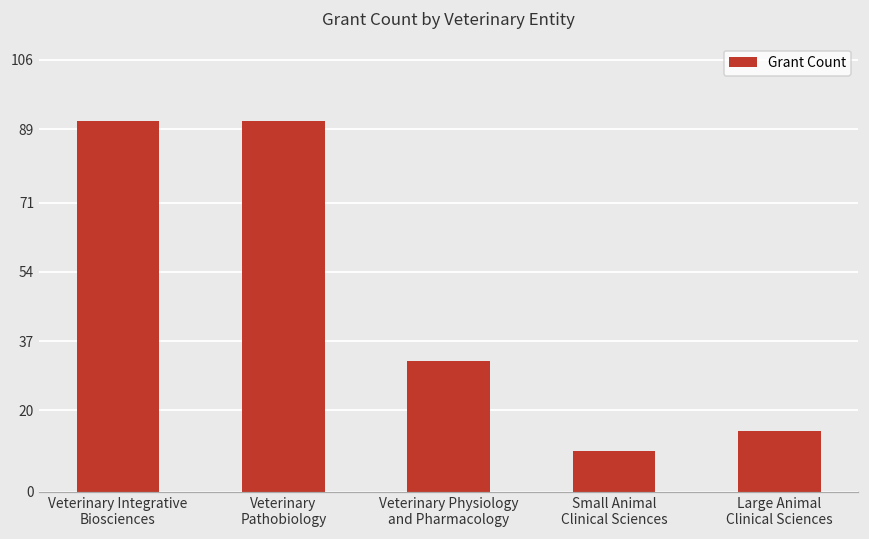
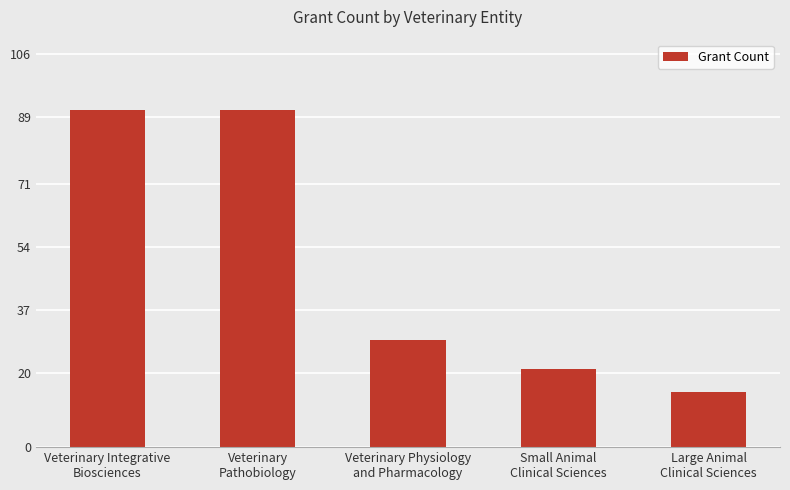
  {
    "Veterinary Integrative Biosciences": 91,
    "Veterinary Pathobiology": 91,
-   "Veterinary Physiology and Pharmacology": 32,
-   "Small Animal Clinical Sciences": 10,
+   "Veterinary Physiology and Pharmacology": 29,
+   "Small Animal Clinical Sciences": 21,
    "Large Animal Clinical Sciences": 15
  }
